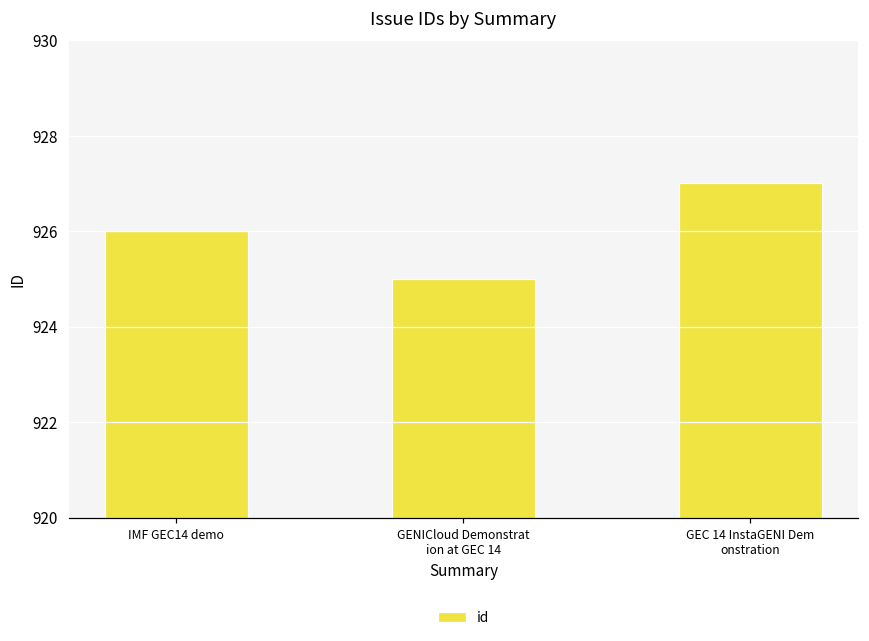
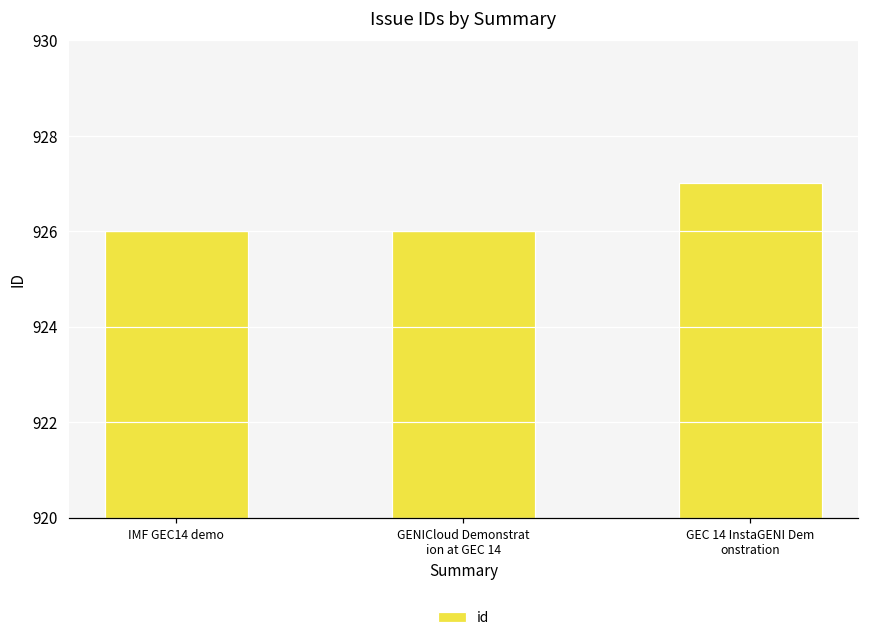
  {
    "IMF GEC14 demo": 926,
-   "GENICloud Demonstrat ion at GEC 14": 925,
+   "GENICloud Demonstrat ion at GEC 14": 926,
    "GEC 14 InstaGENI Dem onstration": 927
  }
